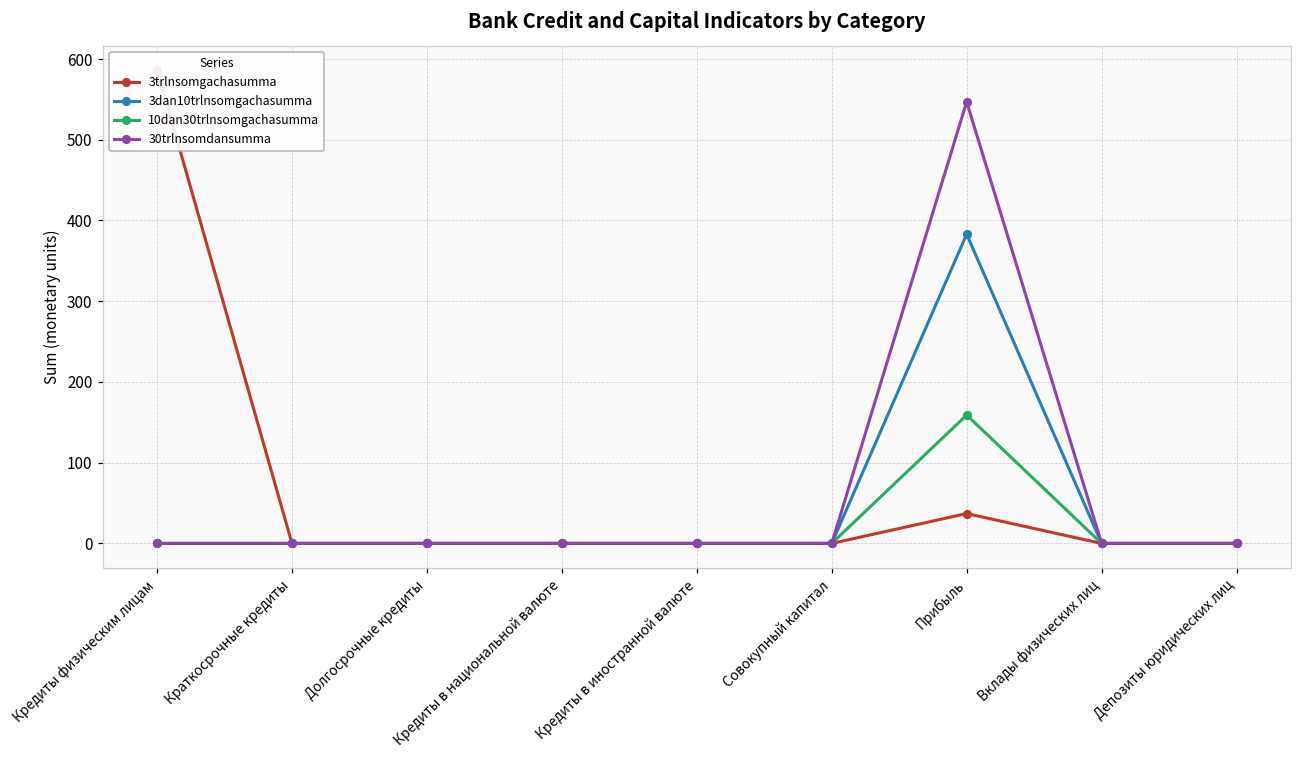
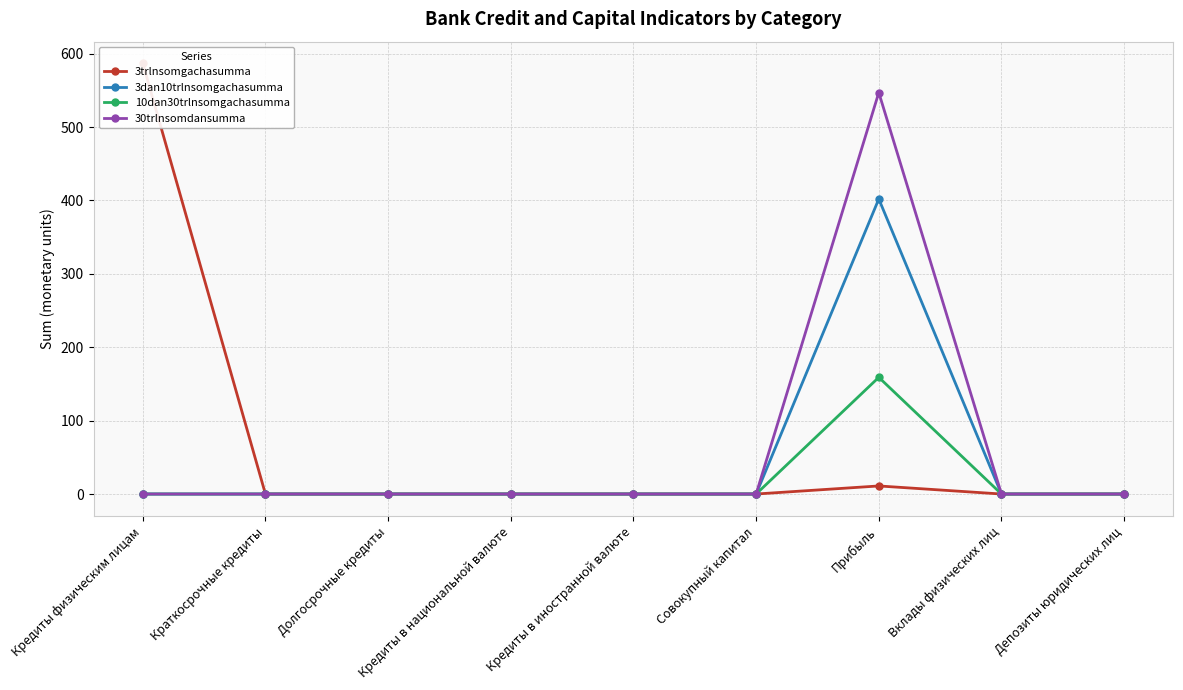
  {
    "3trlnsomgachasumma": {
-     "Прибыль": 40
+     "Прибыль": 10
    },
    "3dan10trlnsomgachasumma": {
-     "Прибыль": 380
+     "Прибыль": 400
    },
    "10dan30trlnsomgachasumma": {
      "Прибыль": 160
    },
    "30trlnsomdansumma": {
      "Прибыль": 550
    }
  }
